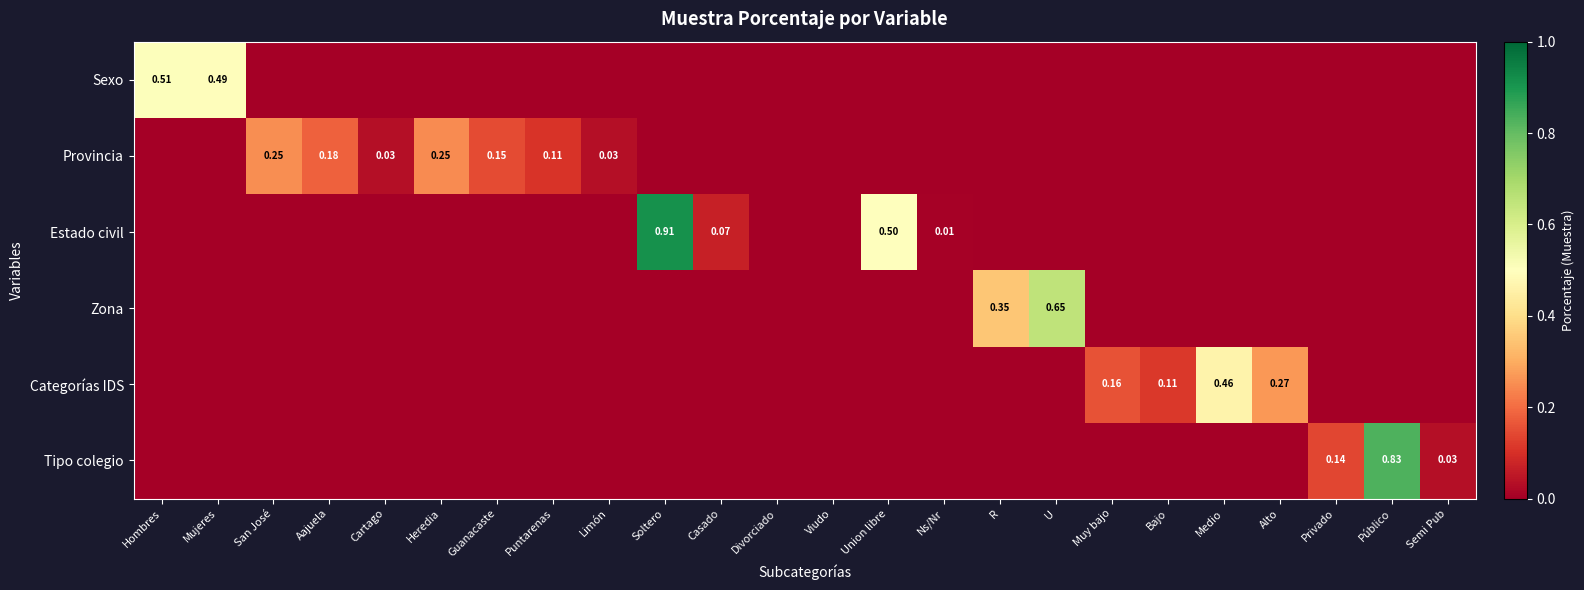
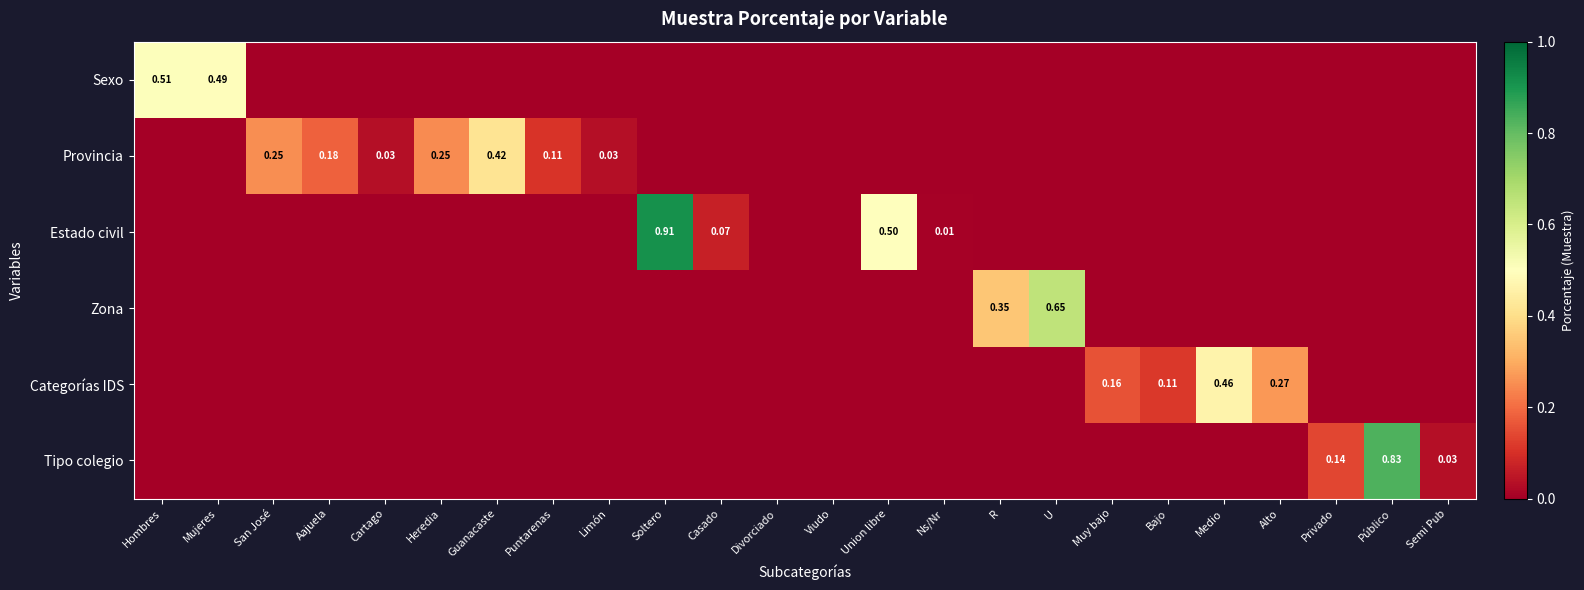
  {
    "Sexo": {
      "Hombres": 0.51,
      "Mujeres": 0.49
    },
    "Provincia": {
      "San José": 0.25,
      "Aajuela": 0.18,
      "Cartago": 0.03,
      "Heredia": 0.25,
-     "Guanacaste": 0.15,
+     "Guanacaste": 0.42,
      "Puntarenas": 0.11,
      "Limón": 0.03
    },
    "Estado civil": {
      "Soltero": 0.91,
      "Casado": 0.07,
      "Union libre": 0.50,
      "Ns/Nr": 0.01
    },
    "Zona": {
      "R": 0.35,
      "U": 0.65
    },
    "Categorías IDS": {
      "Muy bajo": 0.16,
      "Bajo": 0.11,
      "Medio": 0.46,
      "Alto": 0.27
    },
    "Tipo colegio": {
      "Privado": 0.14,
      "Público": 0.83,
      "Semi Pub": 0.03
    }
  }
